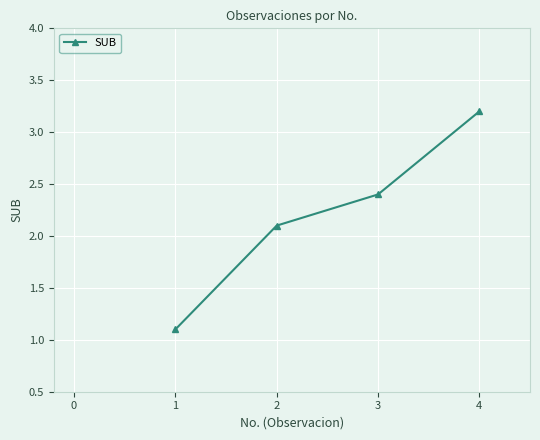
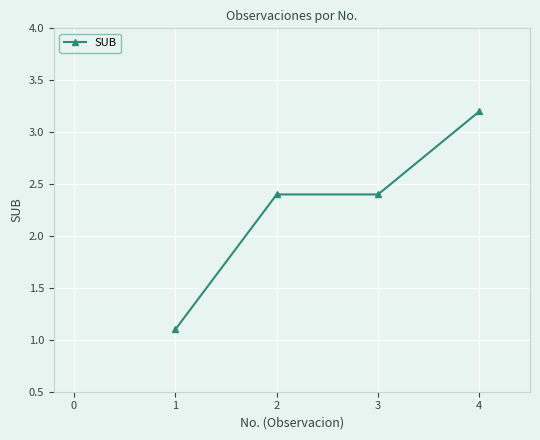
  {
    "1": 1.1,
-   "2": 2.1,
+   "2": 2.4,
    "3": 2.4,
    "4": 3.2
  }
